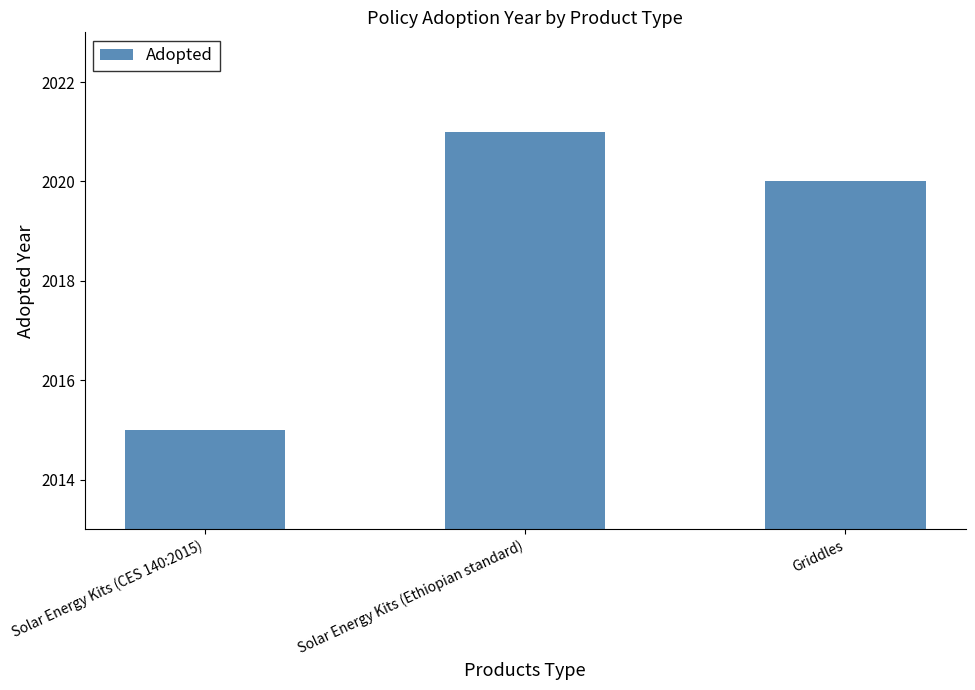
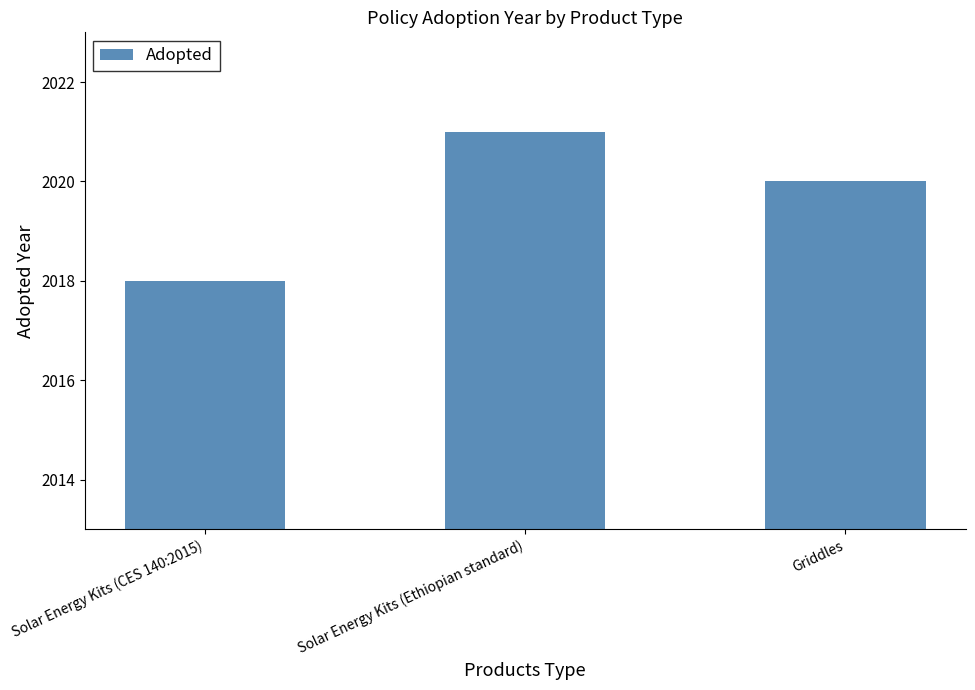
  {
-   "Solar Energy Kits (CES 140:2015)": 2015,
+   "Solar Energy Kits (CES 140:2015)": 2018,
    "Solar Energy Kits (Ethiopian standard)": 2021,
    "Griddles": 2020
  }
